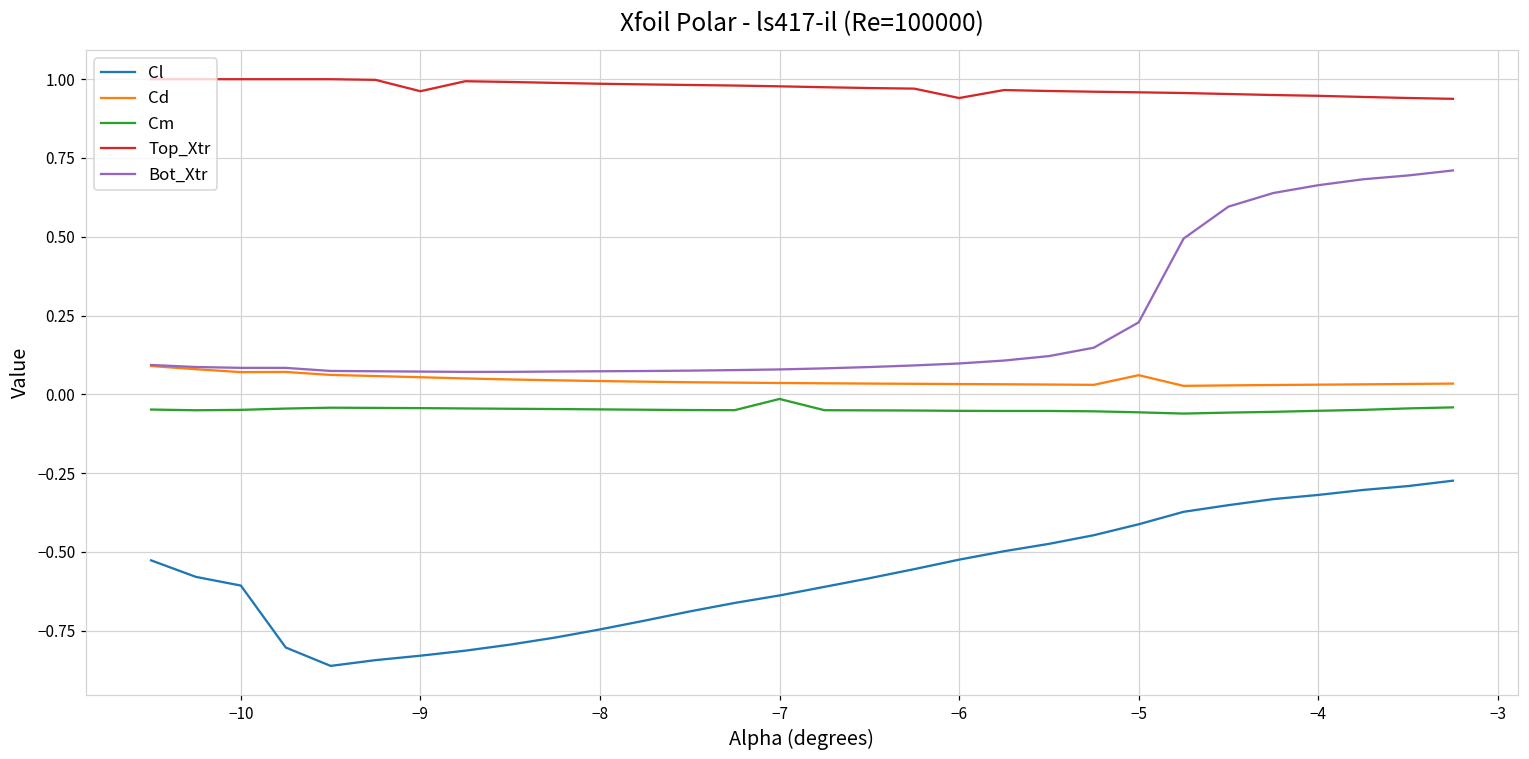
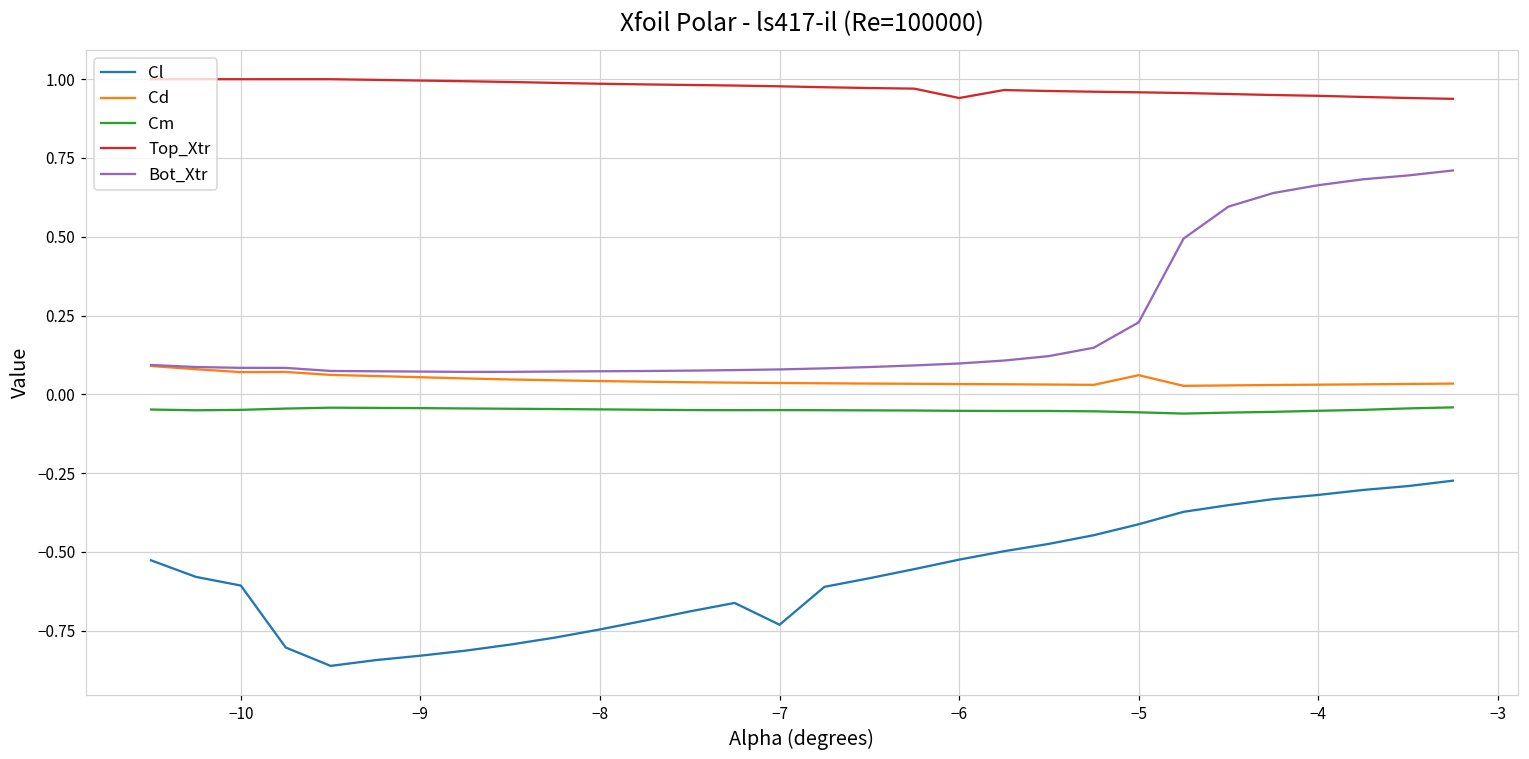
  {
    "Cl": {
      "−10": -0.61,
      "−9": -0.83,
      "−8": -0.75,
-     "−7": -0.64,
+     "−7": -0.73,
      "−6": -0.52,
      "−5": -0.41,
      "−4": -0.32
    },
    "Cd": {
      "−10": 0.07,
      "−9": 0.05,
      "−8": 0.04,
      "−7": 0.04,
      "−6": 0.03,
      "−5": 0.06,
      "−4": 0.03
    },
    "Cm": {
      "−10": -0.05,
      "−9": -0.04,
      "−8": -0.05,
-     "−7": -0.01,
+     "−7": -0.05,
      "−6": -0.05,
      "−5": -0.06,
      "−4": -0.05
    },
    "Top_Xtr": {
      "−10": 1.00,
-     "−9": 0.96,
+     "−9": 1.00,
      "−8": 0.99,
      "−7": 0.98,
      "−6": 0.94,
      "−5": 0.96,
      "−4": 0.95
    },
    "Bot_Xtr": {
      "−10": 0.08,
      "−9": 0.07,
      "−8": 0.07,
      "−7": 0.08,
      "−6": 0.10,
      "−5": 0.23,
      "−4": 0.66
    }
  }
